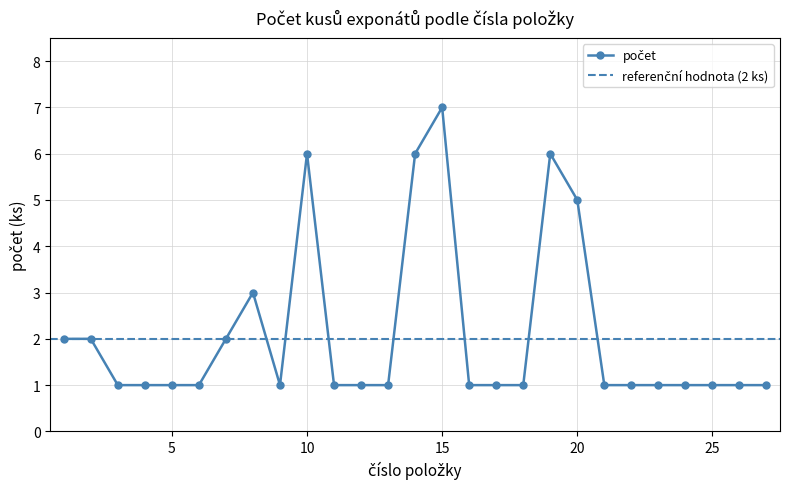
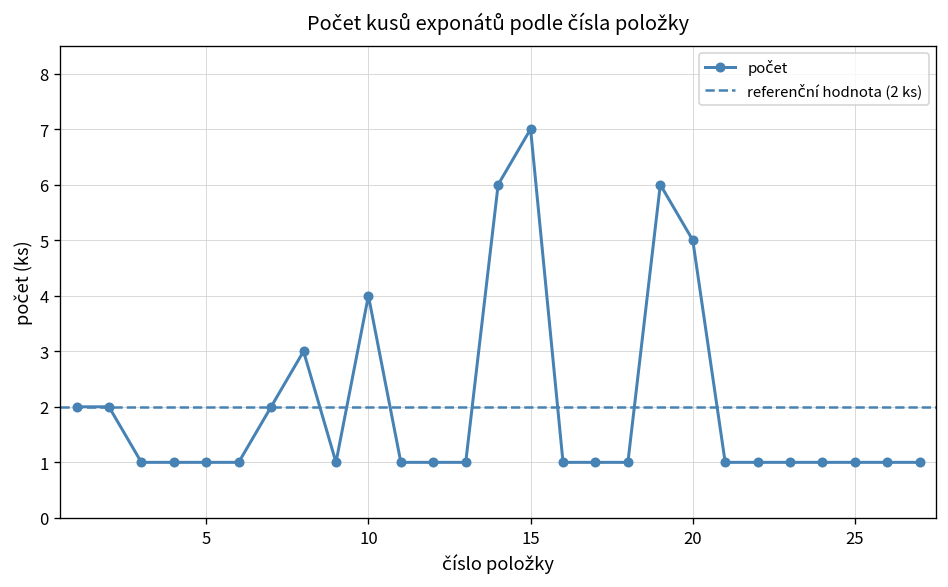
  {
    "5": 1,
-   "10": 6,
+   "10": 4,
    "15": 7,
    "20": 5,
    "25": 1
  }
